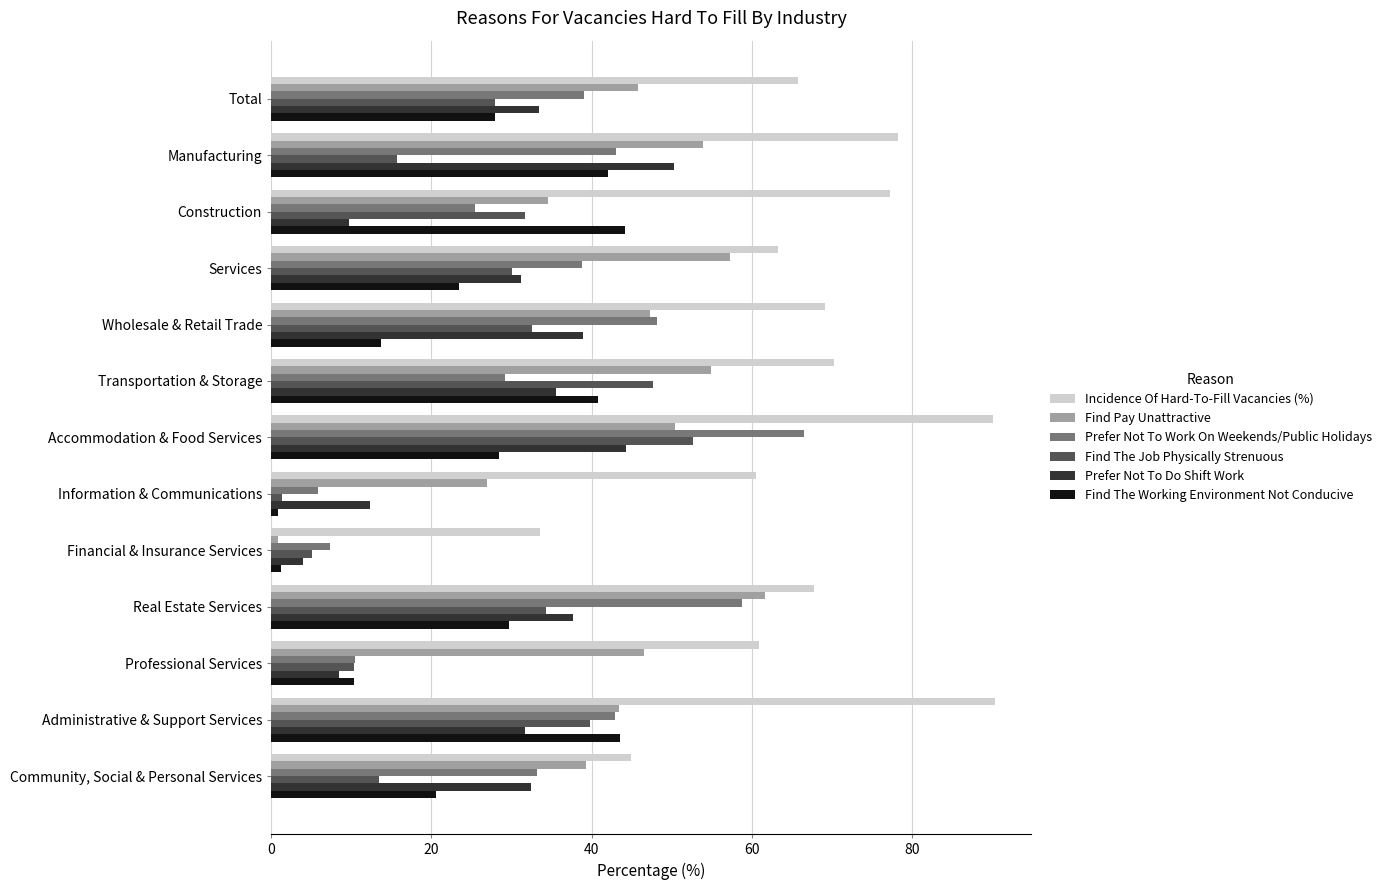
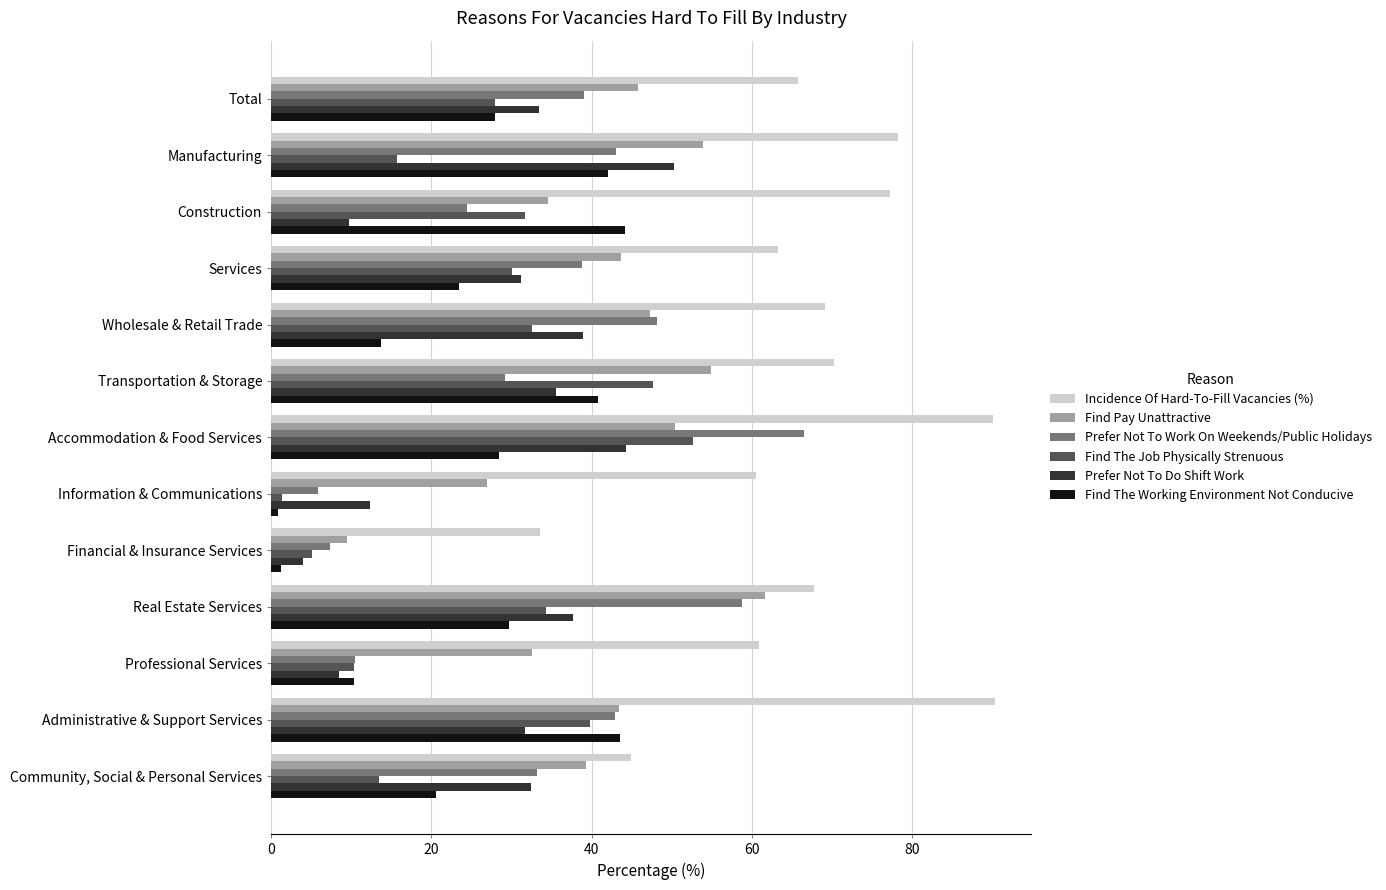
  {
    "Incidence Of Hard-To-Fill Vacancies (%)": {
      "Total": 66,
      "Manufacturing": 78,
      "Construction": 77,
      "Services": 63,
      "Wholesale & Retail Trade": 69,
      "Transportation & Storage": 70,
      "Accommodation & Food Services": 90,
      "Information & Communications": 61,
      "Financial & Insurance Services": 34,
      "Real Estate Services": 68,
      "Professional Services": 61,
      "Administrative & Support Services": 90,
      "Community, Social & Personal Services": 45
    },
    "Find Pay Unattractive": {
      "Total": 46,
      "Manufacturing": 54,
      "Construction": 35,
-     "Services": 57,
+     "Services": 44,
      "Wholesale & Retail Trade": 47,
      "Transportation & Storage": 55,
      "Accommodation & Food Services": 50,
      "Information & Communications": 27,
-     "Financial & Insurance Services": 1,
+     "Financial & Insurance Services": 10,
      "Real Estate Services": 62,
-     "Professional Services": 47,
+     "Professional Services": 33,
      "Administrative & Support Services": 43,
      "Community, Social & Personal Services": 39
    },
    "Prefer Not To Work On Weekends/Public Holidays": {
      "Total": 39,
      "Manufacturing": 43,
-     "Construction": 26,
+     "Construction": 24,
      "Services": 39,
      "Wholesale & Retail Trade": 48,
      "Transportation & Storage": 29,
      "Accommodation & Food Services": 67,
      "Information & Communications": 6,
      "Financial & Insurance Services": 7,
      "Real Estate Services": 59,
      "Professional Services": 11,
      "Administrative & Support Services": 43,
      "Community, Social & Personal Services": 33
    }
  }
